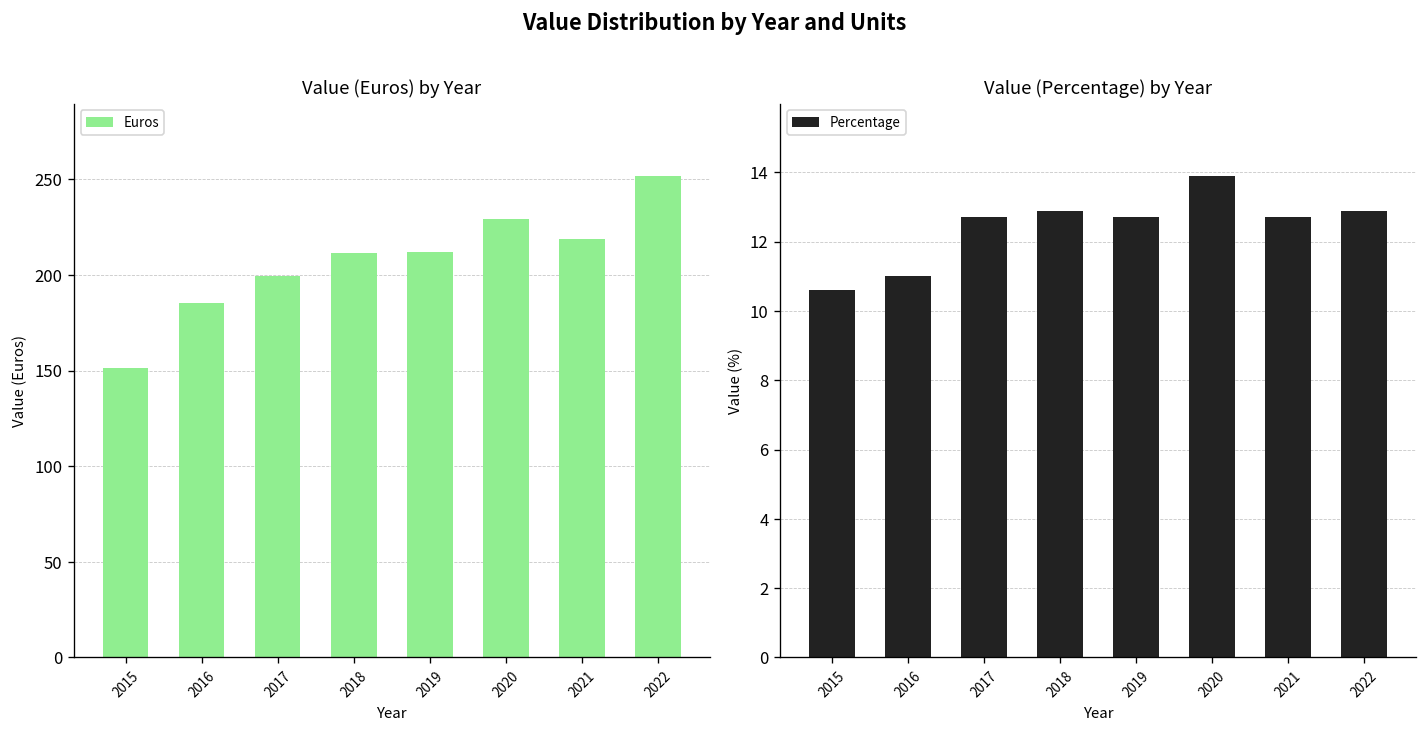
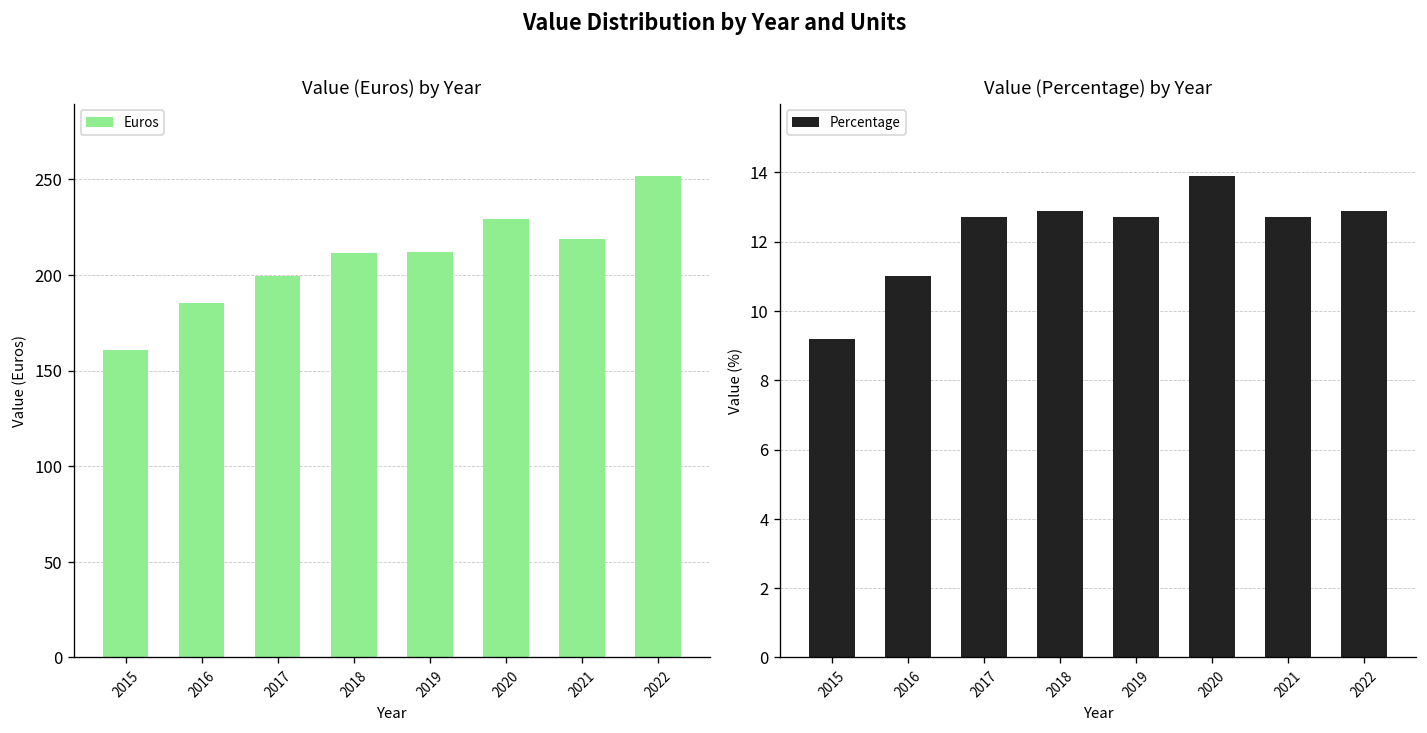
  {
    "Value (Euros) by Year": {
-     "2015": 151,
+     "2015": 161,
      "2016": 185,
      "2017": 199,
      "2018": 212,
      "2019": 212,
      "2020": 229,
      "2021": 219,
      "2022": 252
    },
    "Value (Percentage) by Year": {
-     "2015": 10.6,
+     "2015": 9.2,
      "2016": 11.0,
      "2017": 12.7,
      "2018": 12.9,
      "2019": 12.7,
      "2020": 13.9,
      "2021": 12.7,
      "2022": 12.9
    }
  }
